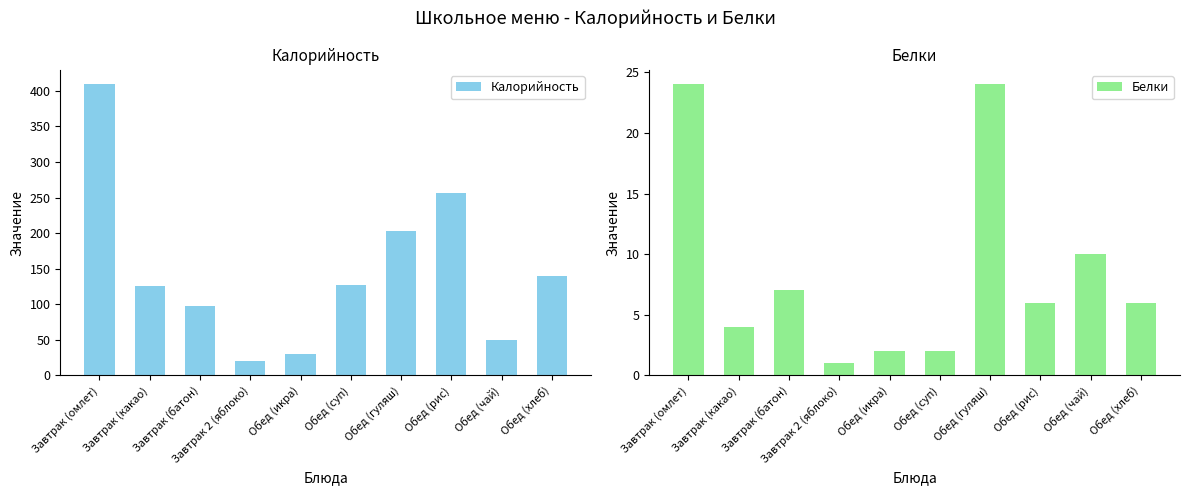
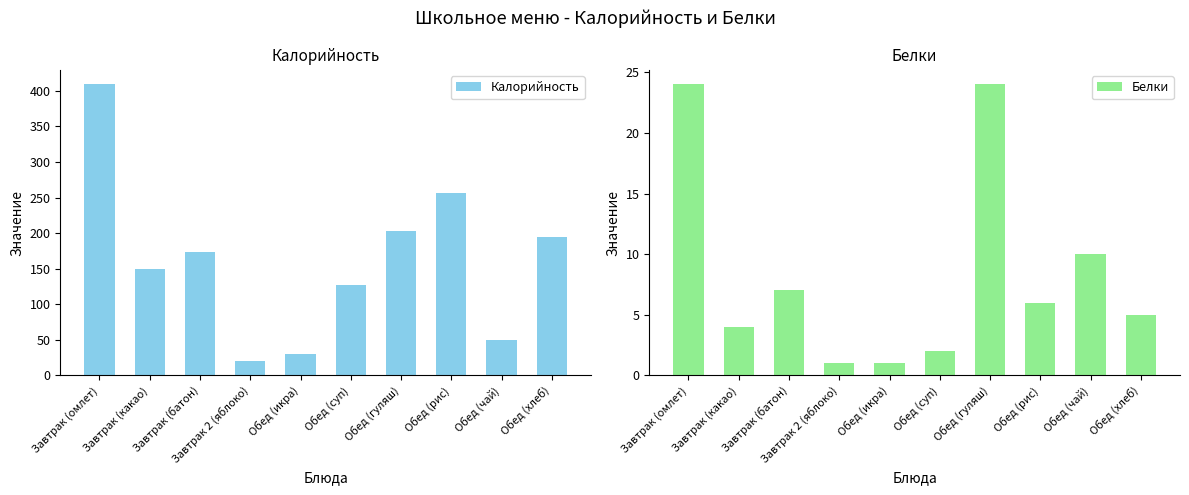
  {
    "Калорийность": {
      "Завтрак (омлет)": 410,
-     "Завтрак (какао)": 130,
-     "Завтрак (батон)": 100,
+     "Завтрак (какао)": 150,
+     "Завтрак (батон)": 170,
      "Завтрак 2 (яблоко)": 20,
      "Обед (икра)": 30,
      "Обед (суп)": 130,
      "Обед (гуляш)": 200,
      "Обед (рис)": 260,
      "Обед (чай)": 50,
-     "Обед (хлеб)": 140
+     "Обед (хлеб)": 200
    },
    "Белки": {
      "Завтрак (омлет)": 24,
      "Завтрак (какао)": 4,
      "Завтрак (батон)": 7,
      "Завтрак 2 (яблоко)": 1,
-     "Обед (икра)": 2,
+     "Обед (икра)": 1,
      "Обед (суп)": 2,
      "Обед (гуляш)": 24,
      "Обед (рис)": 6,
      "Обед (чай)": 10,
-     "Обед (хлеб)": 6
+     "Обед (хлеб)": 5
    }
  }
